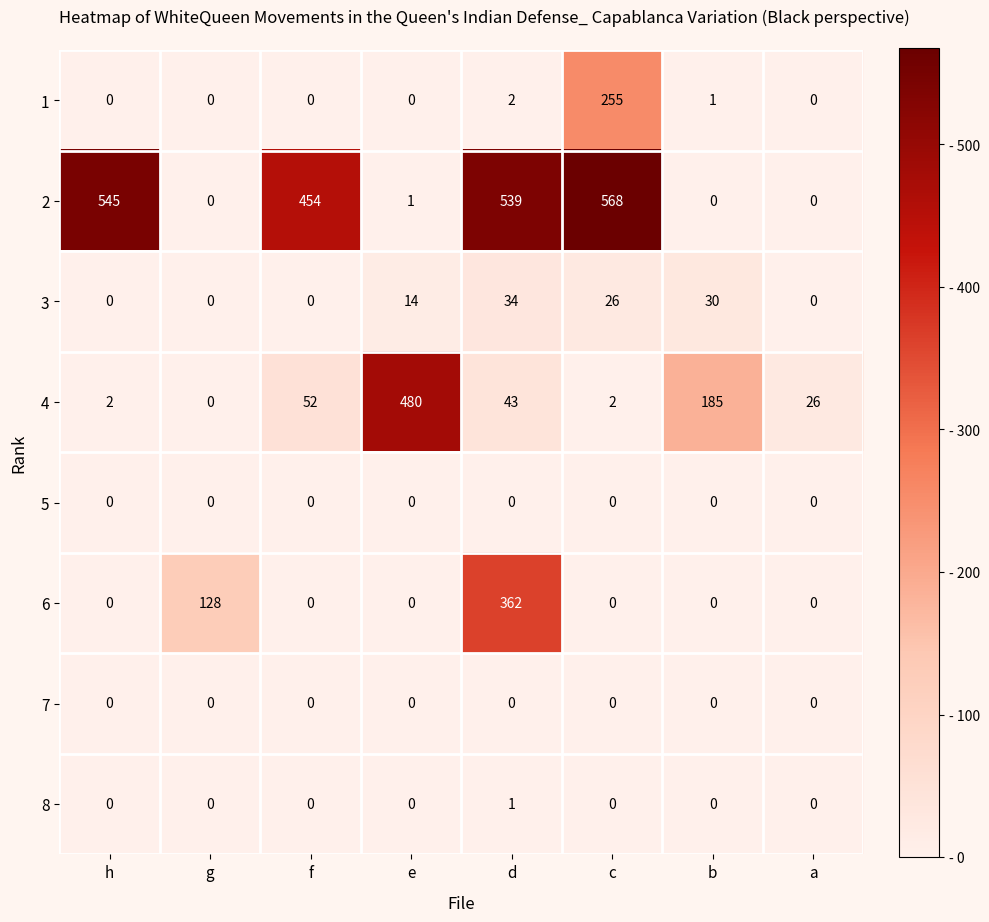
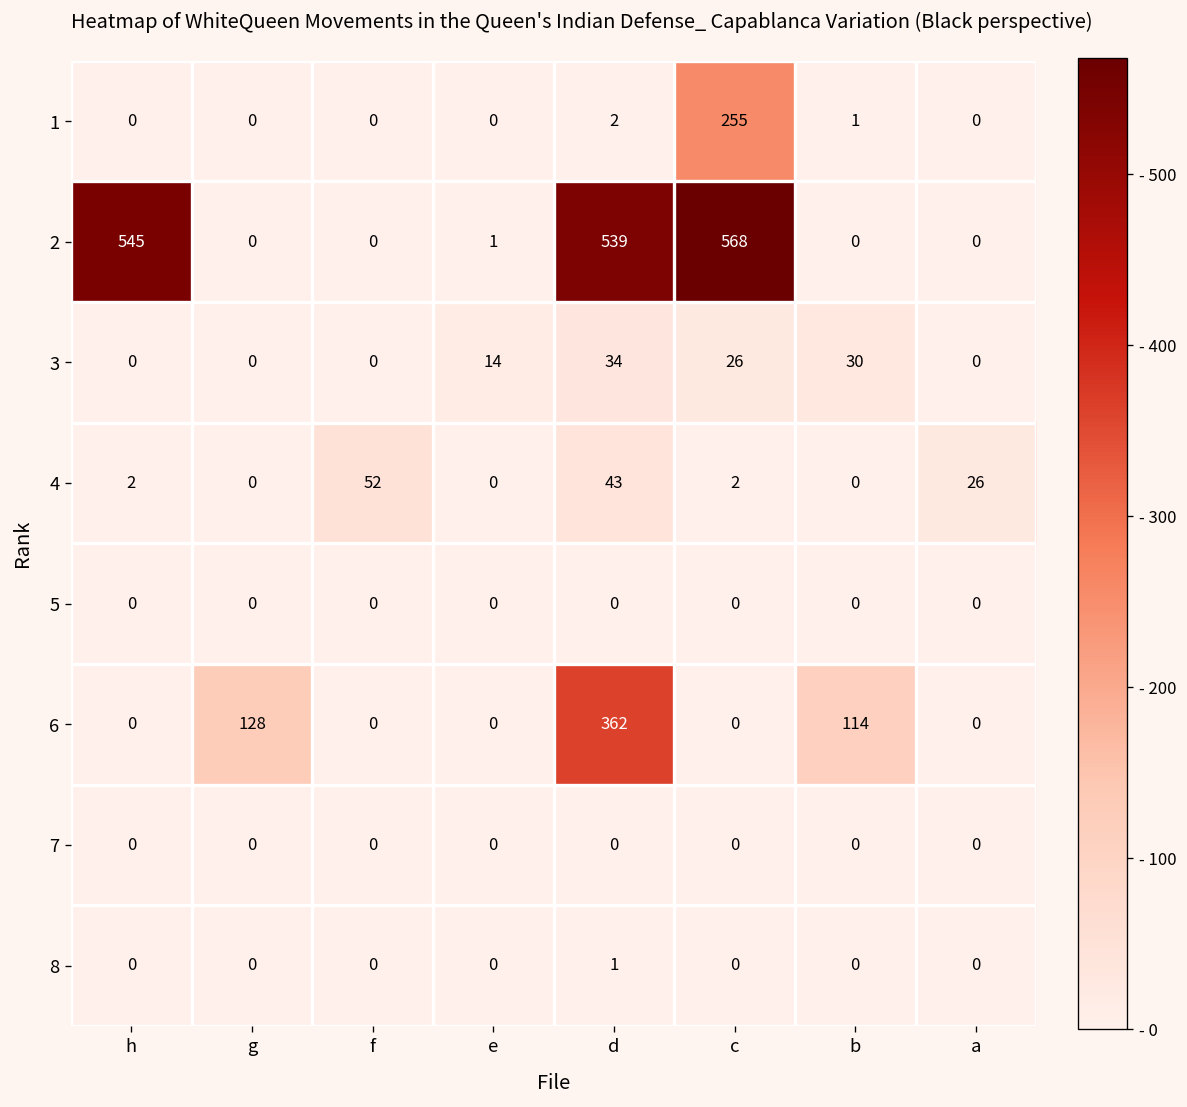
  {
    "1": {
      "h": 0,
      "g": 0,
      "f": 0,
      "e": 0,
      "d": 2,
      "c": 255,
      "b": 1,
      "a": 0
    },
    "2": {
      "h": 545,
      "g": 0,
-     "f": 454,
+     "f": 0,
      "e": 1,
      "d": 539,
      "c": 568,
      "b": 0,
      "a": 0
    },
    "3": {
      "h": 0,
      "g": 0,
      "f": 0,
      "e": 14,
      "d": 34,
      "c": 26,
      "b": 30,
      "a": 0
    },
    "4": {
      "h": 2,
      "g": 0,
      "f": 52,
-     "e": 480,
+     "e": 0,
      "d": 43,
      "c": 2,
-     "b": 185,
+     "b": 0,
      "a": 26
    },
    "5": {
      "h": 0,
      "g": 0,
      "f": 0,
      "e": 0,
      "d": 0,
      "c": 0,
      "b": 0,
      "a": 0
    },
    "6": {
      "h": 0,
      "g": 128,
      "f": 0,
      "e": 0,
      "d": 362,
      "c": 0,
-     "b": 0,
+     "b": 114,
      "a": 0
    },
    "7": {
      "h": 0,
      "g": 0,
      "f": 0,
      "e": 0,
      "d": 0,
      "c": 0,
      "b": 0,
      "a": 0
    },
    "8": {
      "h": 0,
      "g": 0,
      "f": 0,
      "e": 0,
      "d": 1,
      "c": 0,
      "b": 0,
      "a": 0
    }
  }
